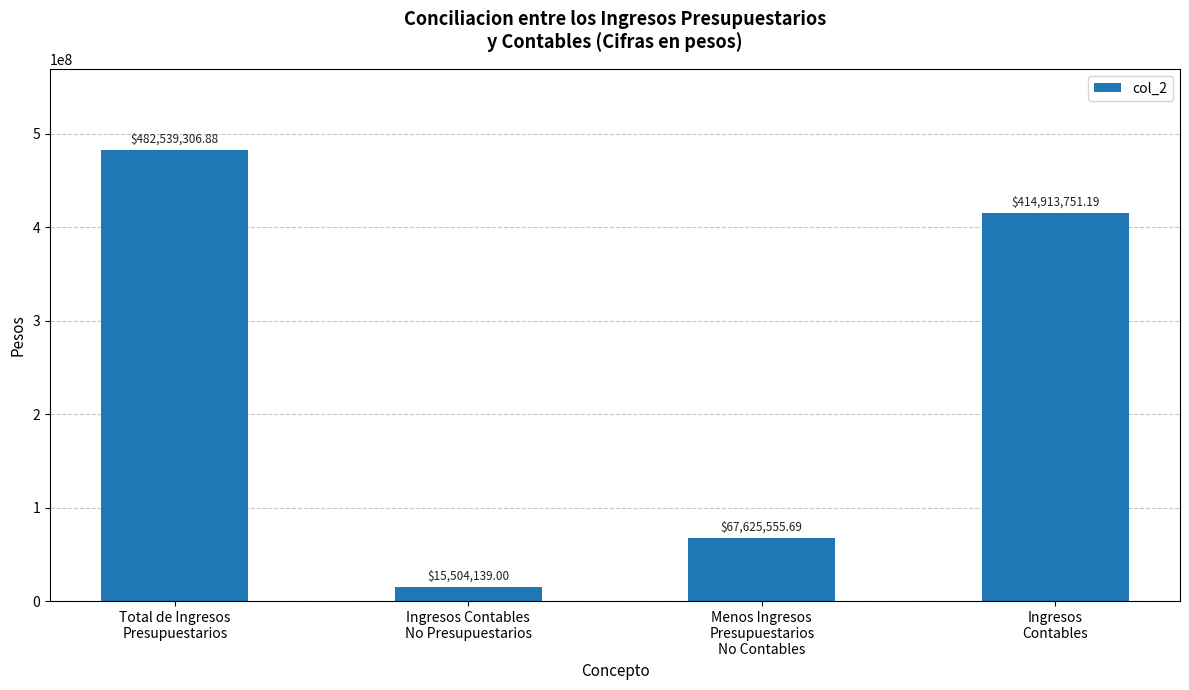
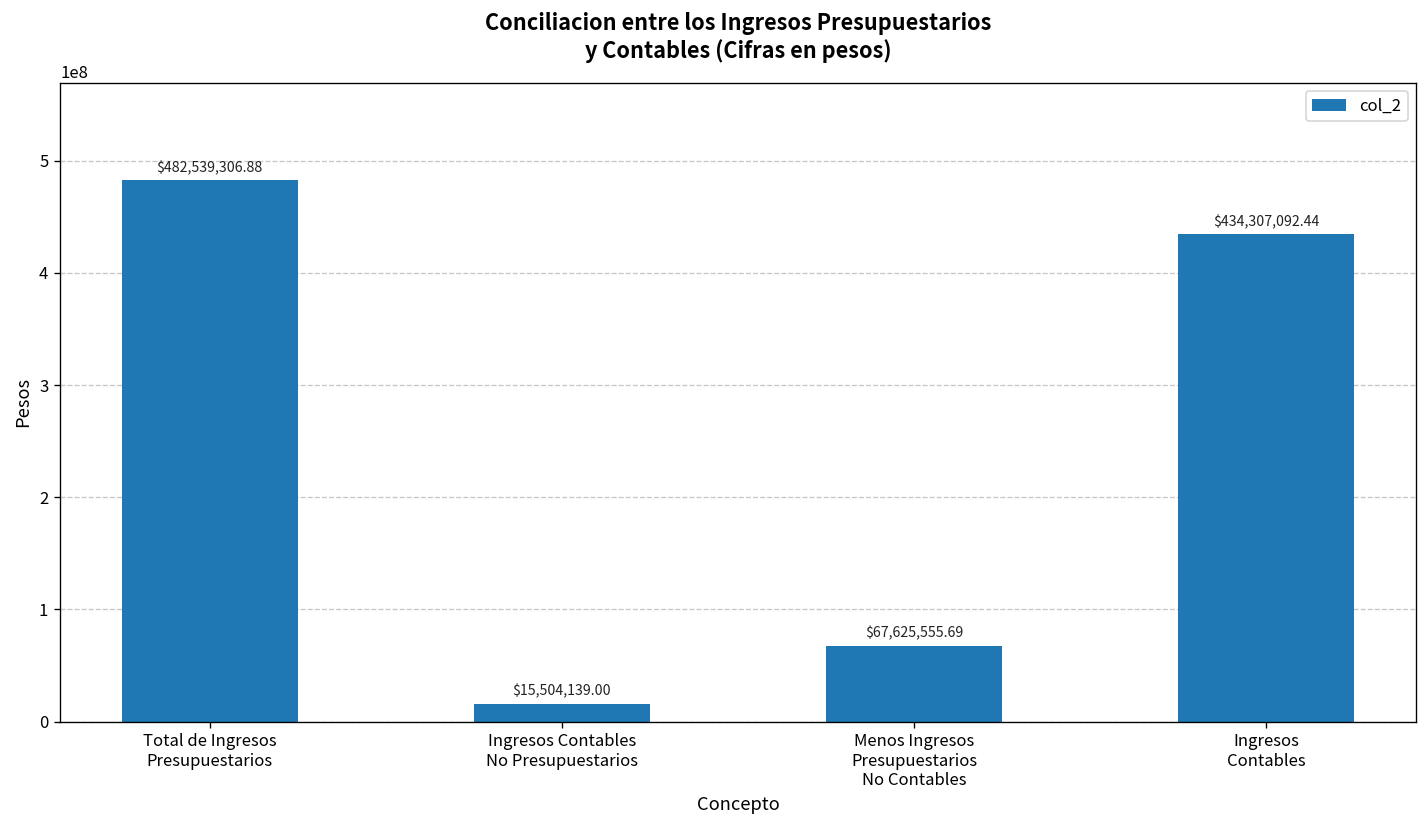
  {
    "Total de Ingresos Presupuestarios": "$482,539,306.88",
    "Ingresos Contables No Presupuestarios": "$15,504,139.00",
    "Menos Ingresos Presupuestarios No Contables": "$67,625,555.69",
-   "Ingresos Contables": "$414,913,751.19"
+   "Ingresos Contables": "$434,307,092.44"
  }
